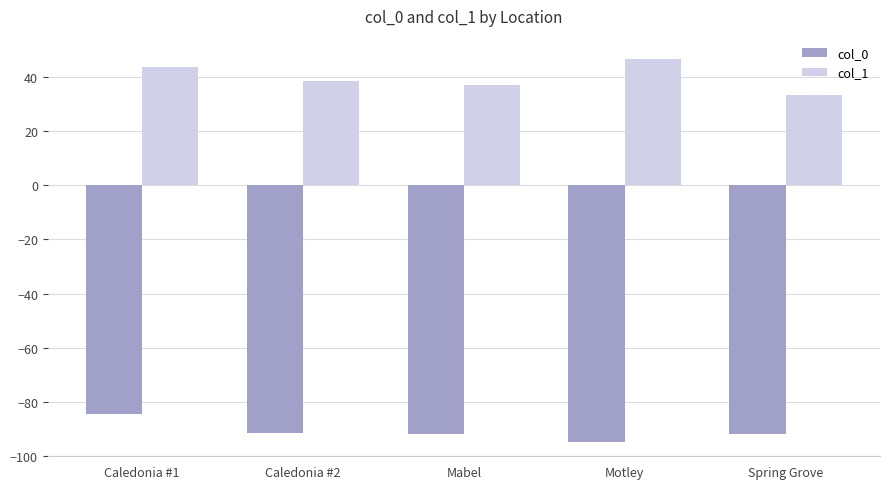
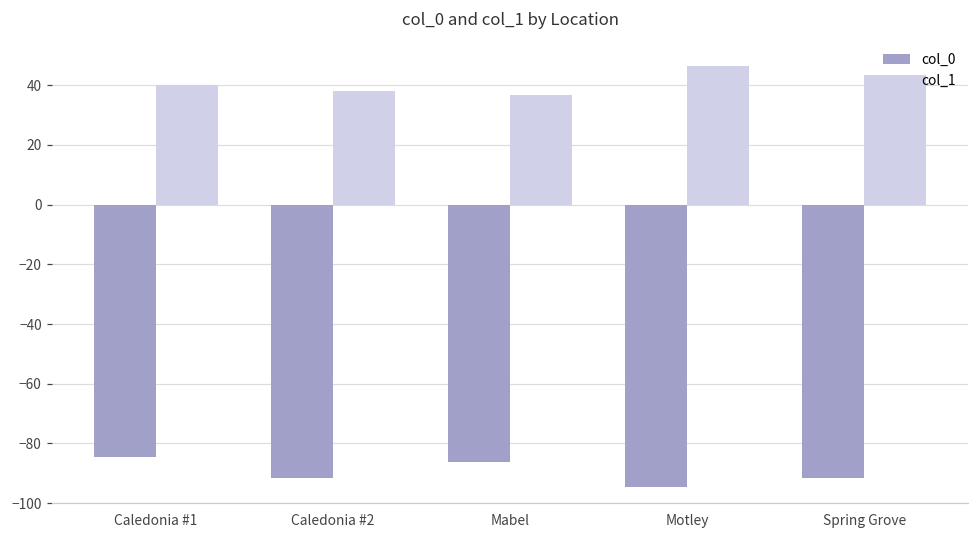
  {
    "col_0": {
      "Caledonia #1": -84,
      "Caledonia #2": -91,
-     "Mabel": -92,
+     "Mabel": -86,
      "Motley": -95,
      "Spring Grove": -92
    },
    "col_1": {
-     "Caledonia #1": 44,
+     "Caledonia #1": 40,
      "Caledonia #2": 38,
      "Mabel": 37,
      "Motley": 46,
-     "Spring Grove": 33
+     "Spring Grove": 44
    }
  }
